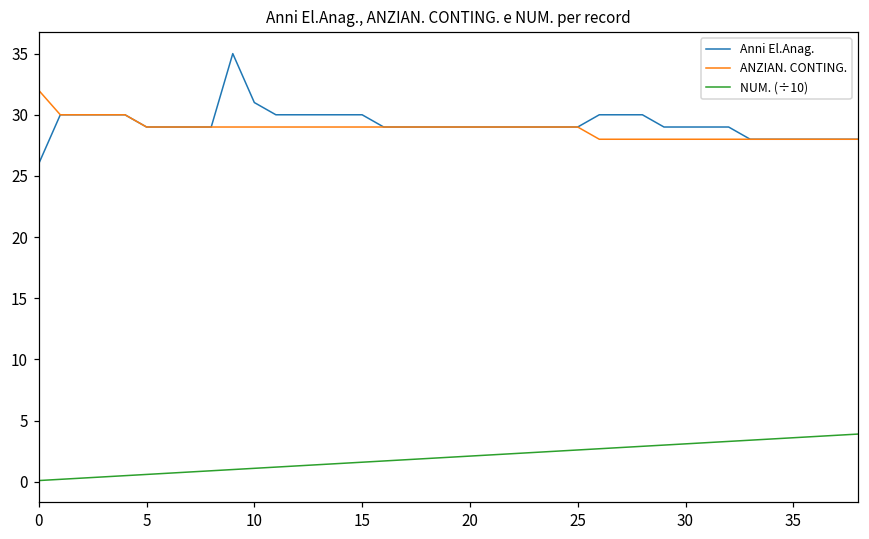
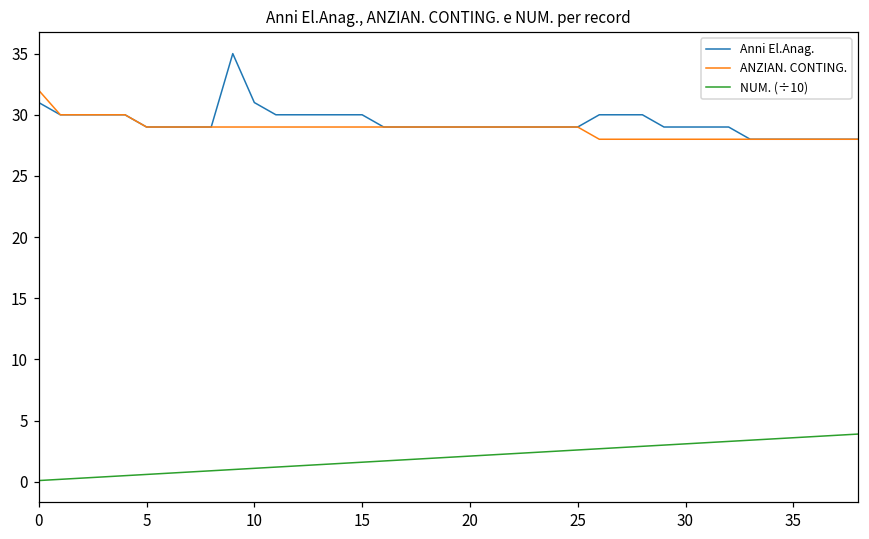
  {
    "Anni El.Anag.": {
-     "0": 26
+     "0": 31
    },
    "ANZIAN. CONTING.": {
      "0": 32
    },
    "NUM. (÷10)": {
      "0": 0
    }
  }
